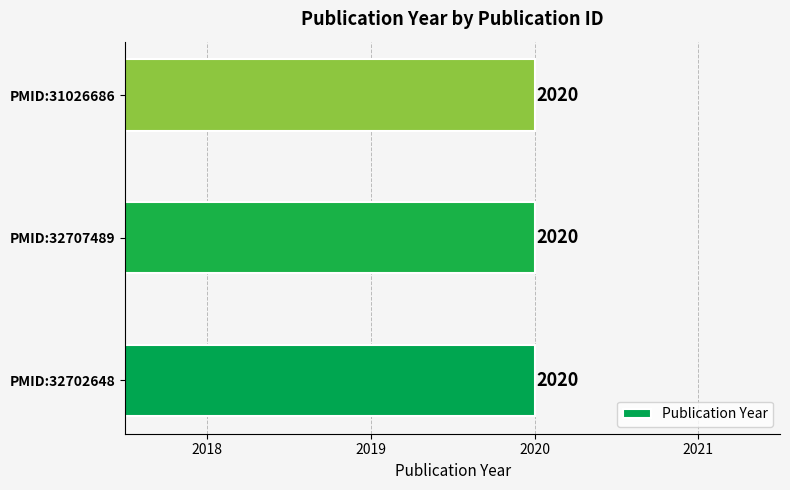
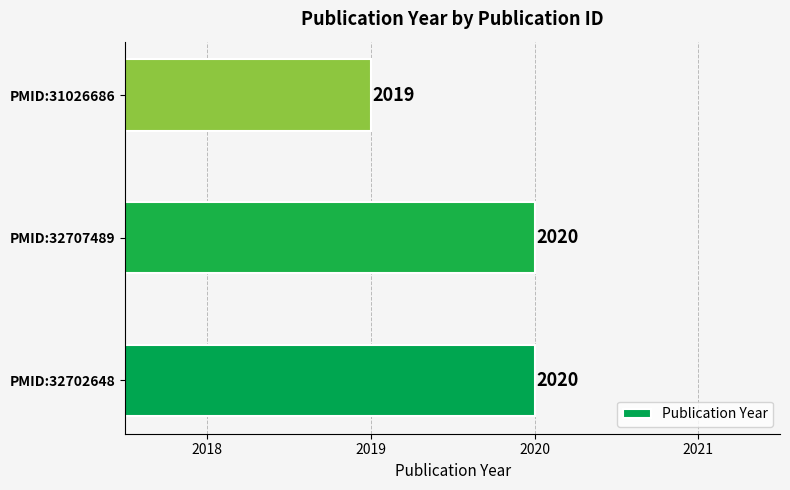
  {
-   "PMID:31026686": 2020,
+   "PMID:31026686": 2019,
    "PMID:32707489": 2020,
    "PMID:32702648": 2020
  }
